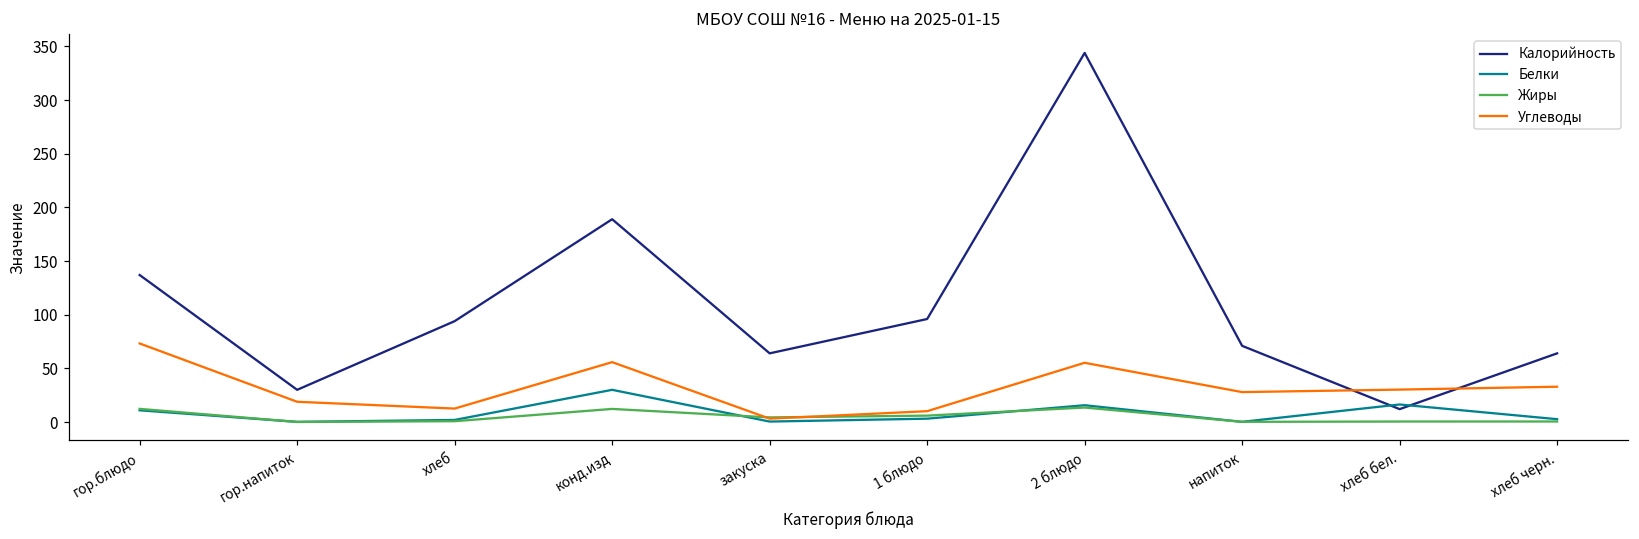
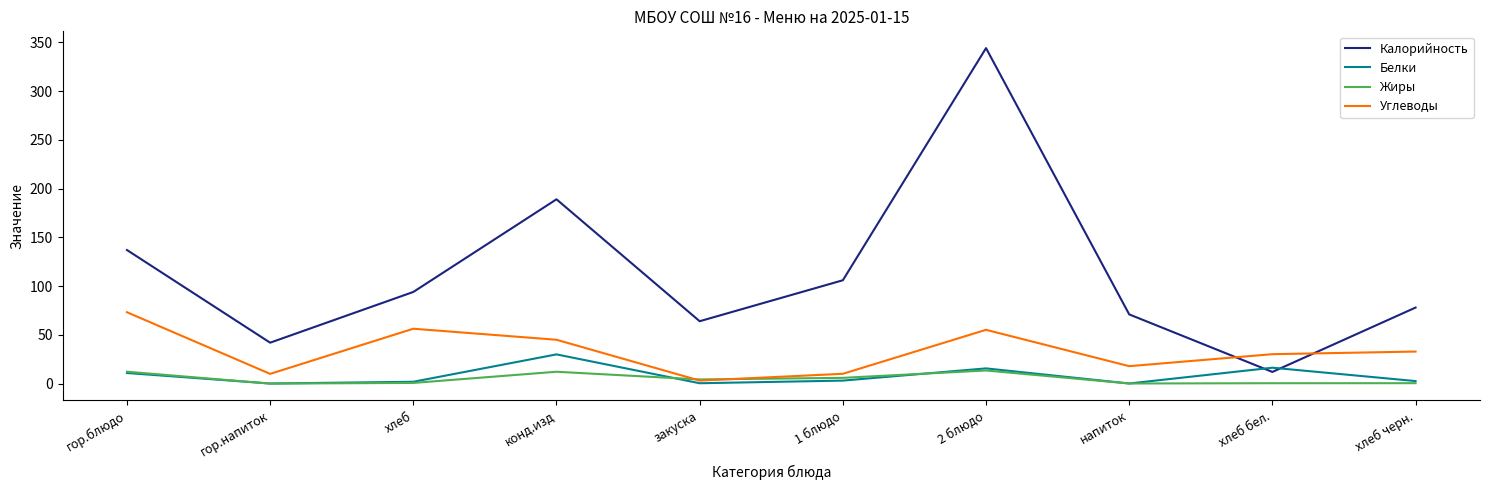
  {
    "Калорийность": {
      "гор.блюдо": 140,
-     "гор.напиток": 30,
+     "гор.напиток": 40,
      "хлеб": 90,
      "конд.изд": 190,
      "закуска": 60,
-     "1 блюдо": 100,
+     "1 блюдо": 110,
      "2 блюдо": 340,
      "напиток": 70,
      "хлеб бел.": 10,
-     "хлеб черн.": 60
+     "хлеб черн.": 80
    },
    "Белки": {
      "конд.изд": 30,
      "закуска": 0,
      "1 блюдо": 0,
      "хлеб бел.": 20
    },
    "Жиры": {
      "конд.изд": 10,
      "1 блюдо": 10,
      "хлеб бел.": 0
    },
    "Углеводы": {
      "гор.блюдо": 70,
-     "гор.напиток": 20,
-     "хлеб": 10,
-     "конд.изд": 60,
+     "гор.напиток": 10,
+     "хлеб": 60,
+     "конд.изд": 50,
      "1 блюдо": 10,
      "2 блюдо": 60,
-     "напиток": 30,
+     "напиток": 20,
      "хлеб бел.": 30,
      "хлеб черн.": 30
    }
  }
